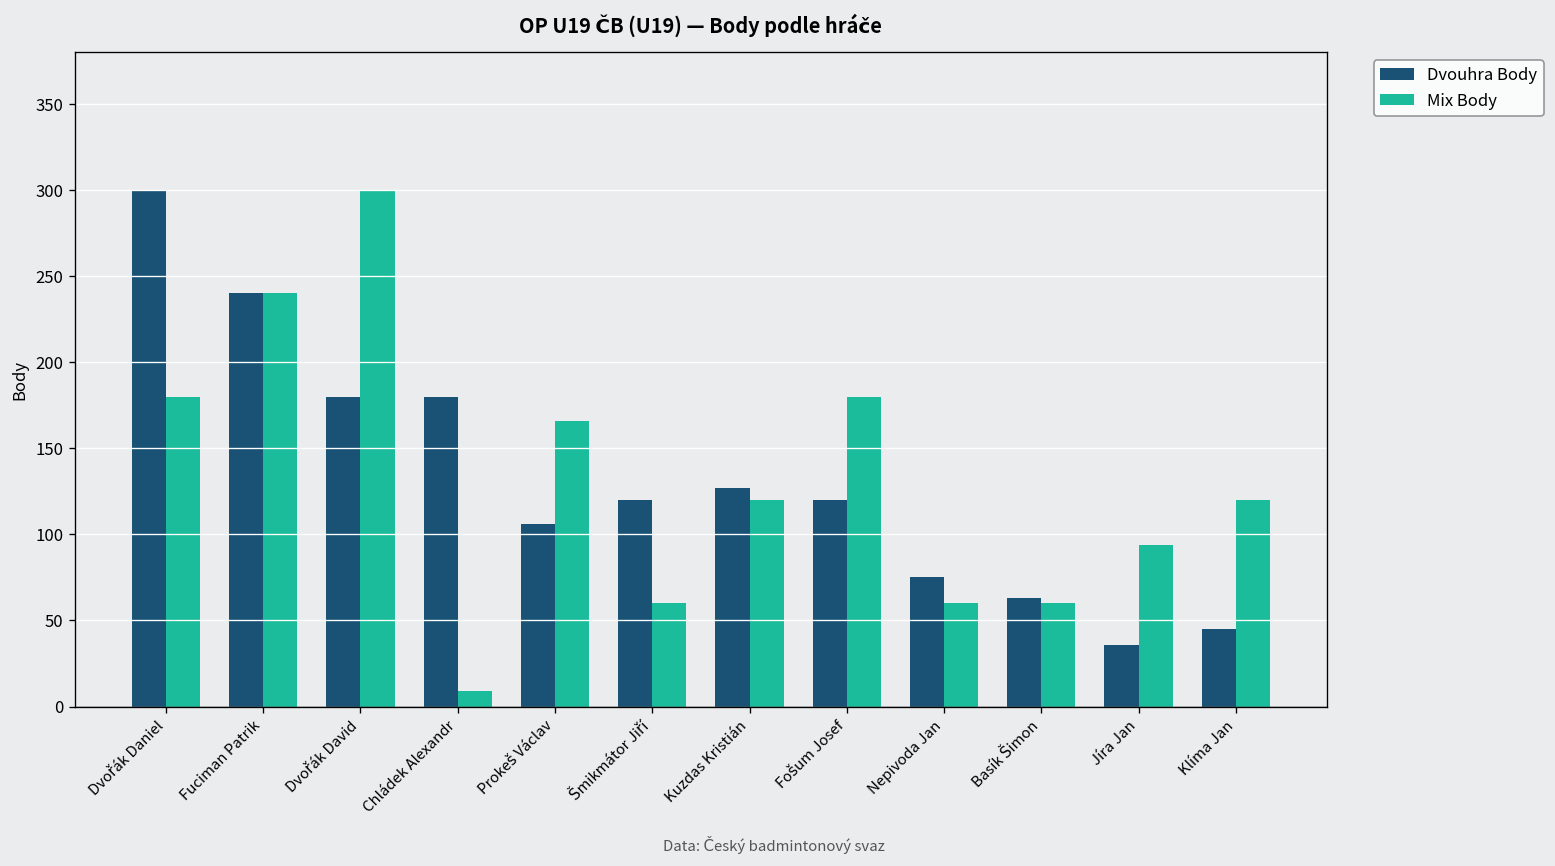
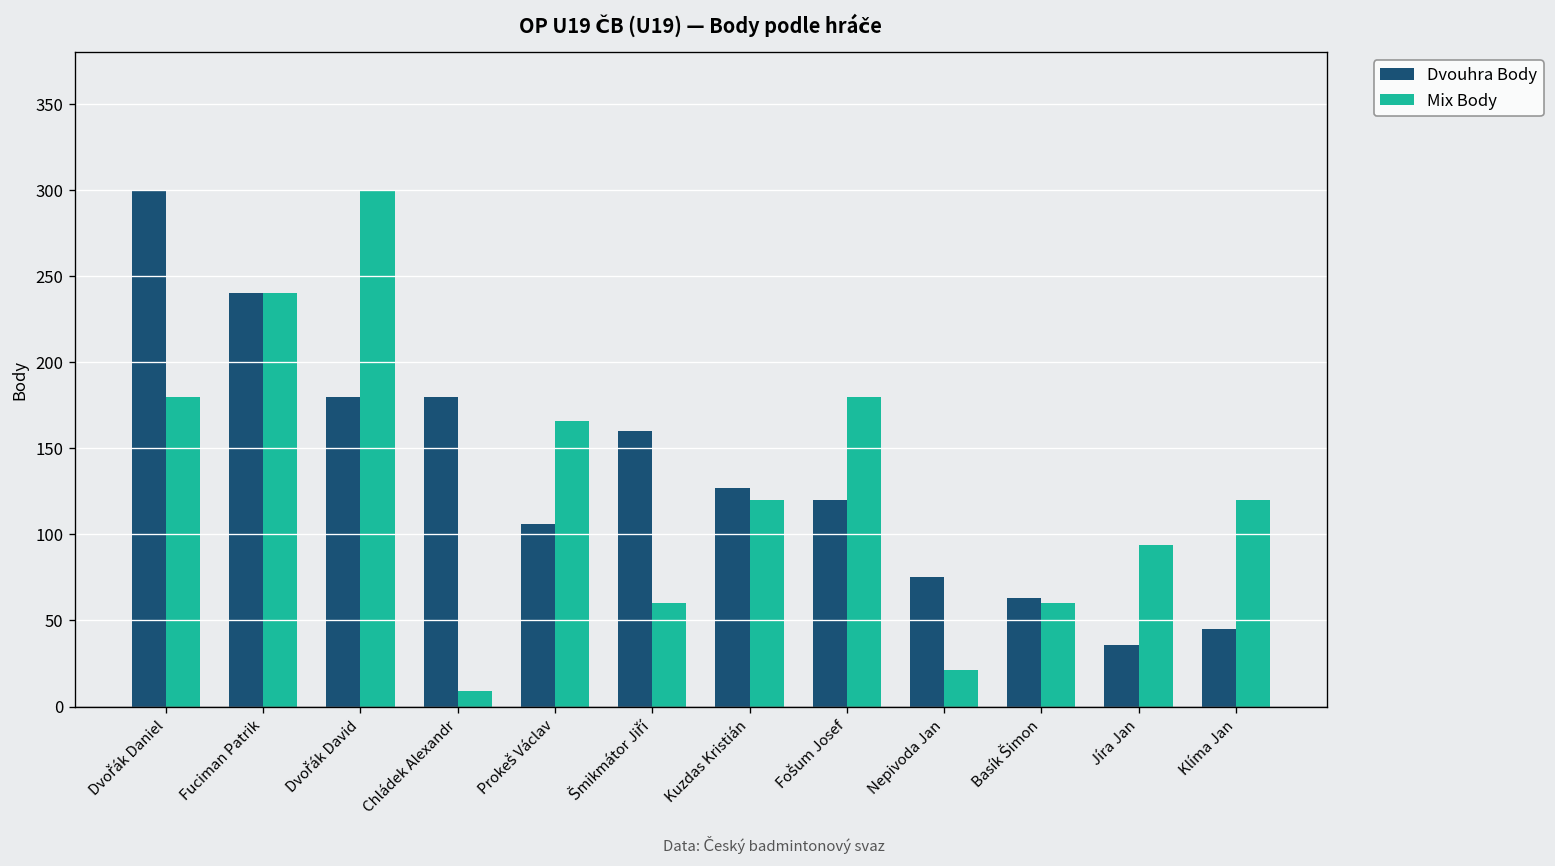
  {
    "Dvouhra Body": {
      "Dvořák Daniel": 300,
      "Fuciman Patrik": 240,
      "Dvořák David": 180,
      "Chládek Alexandr": 180,
      "Prokeš Václav": 106,
-     "Šmikmátor Jiří": 120,
+     "Šmikmátor Jiří": 160,
      "Kuzdas Kristián": 127,
      "Fošum Josef": 120,
      "Nepivoda Jan": 75,
      "Basík Šimon": 63,
      "Jíra Jan": 36,
      "Klíma Jan": 45
    },
    "Mix Body": {
      "Dvořák Daniel": 180,
      "Fuciman Patrik": 240,
      "Dvořák David": 300,
      "Chládek Alexandr": 9,
      "Prokeš Václav": 166,
      "Šmikmátor Jiří": 60,
      "Kuzdas Kristián": 120,
      "Fošum Josef": 180,
-     "Nepivoda Jan": 60,
+     "Nepivoda Jan": 21,
      "Basík Šimon": 60,
      "Jíra Jan": 94,
      "Klíma Jan": 120
    }
  }
